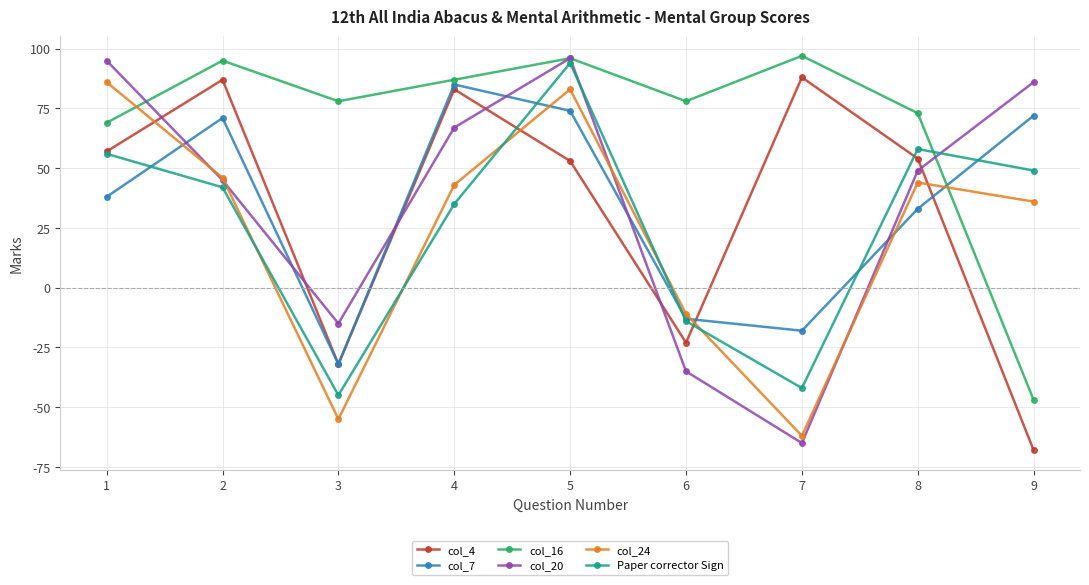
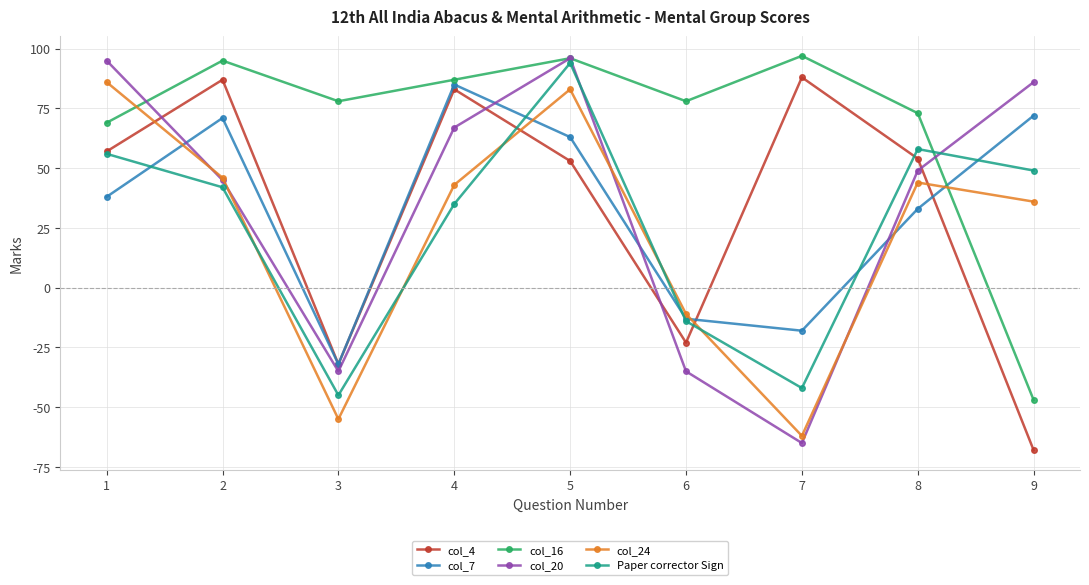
  {
    "col_4": {
      "2": 87,
      "4": 83,
      "5": 53,
      "6": -23,
      "7": 88,
      "8": 54,
      "9": -68
    },
    "col_7": {
      "1": 38,
      "2": 71,
      "4": 85,
-     "5": 74,
+     "5": 63,
      "7": -18,
      "8": 33,
      "9": 72
    },
    "col_20": {
      "1": 95,
-     "3": -15,
+     "3": -35,
      "4": 67,
      "6": -35,
      "7": -65,
      "8": 49,
      "9": 86
    },
    "col_24": {
      "1": 86,
      "3": -55,
      "4": 43,
      "5": 83,
      "6": -11,
      "7": -62,
      "8": 44,
      "9": 36
    }
  }
